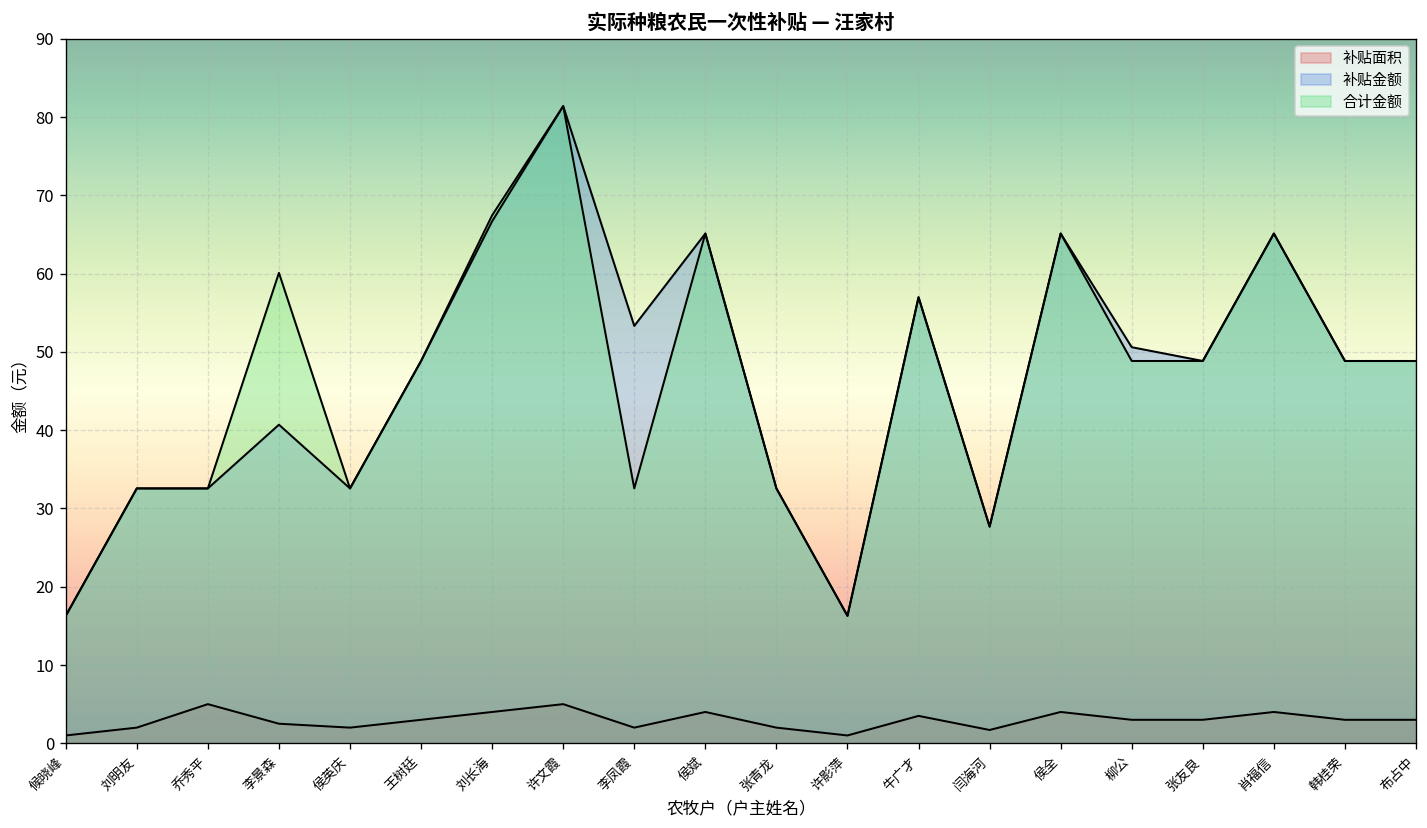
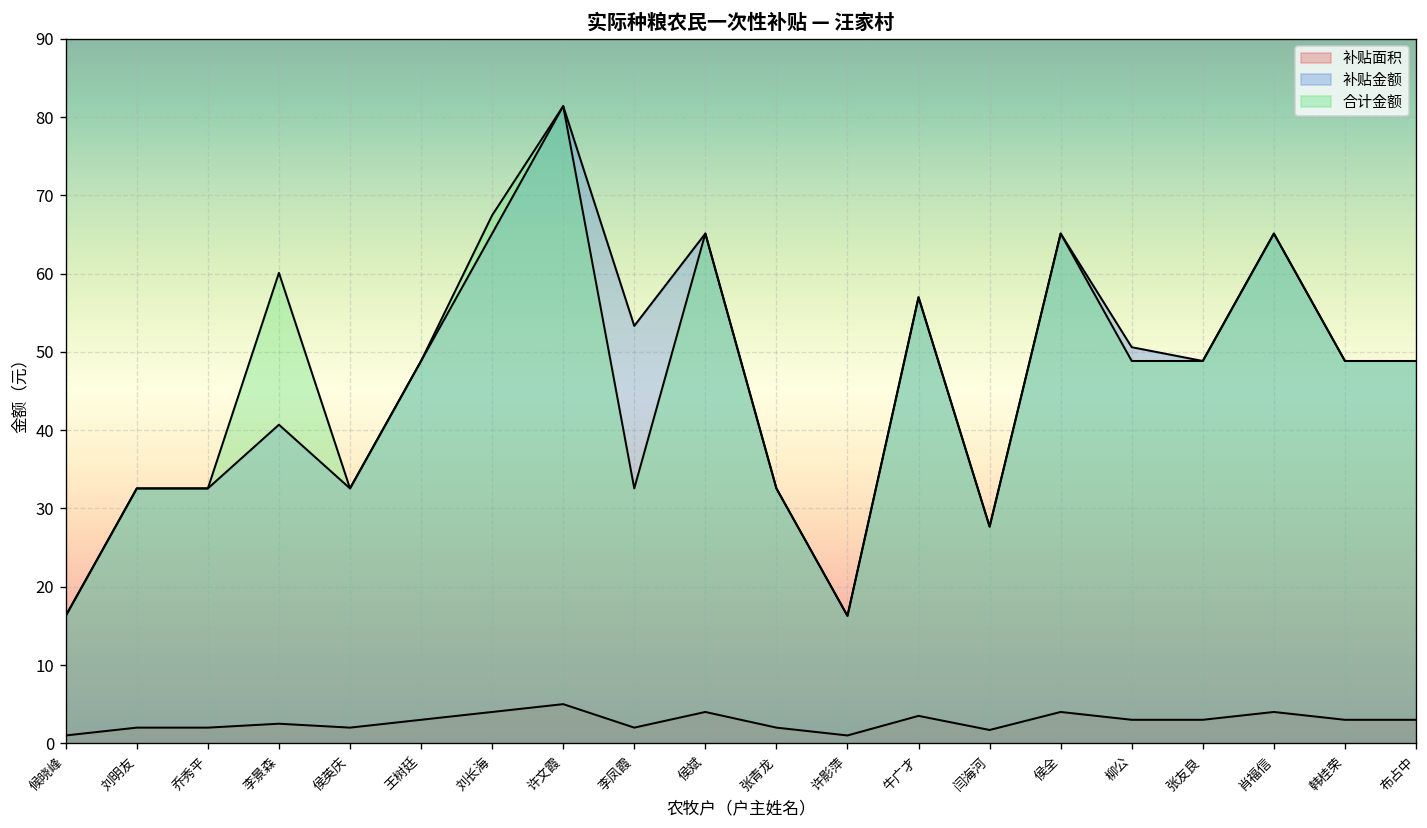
  {
    "补贴面积": {
      "候晓峰": 1,
      "刘明友": 2,
-     "乔秀平": 5,
+     "乔秀平": 2,
      "李景森": 3,
      "侯英庆": 2,
      "王树廷": 3,
      "刘长海": 4,
      "许文霞": 5,
      "李凤霞": 2,
      "侯斌": 4,
      "张青龙": 2,
      "许影萍": 1,
      "牛广才": 4,
      "闫海河": 2,
      "侯全": 4,
      "柳公": 3,
      "张友良": 3,
      "肖福信": 4,
      "韩桂荣": 3,
      "布占中": 3
    },
    "补贴金额": {
      "李景森": 41,
-     "刘长海": 67,
+     "刘长海": 65,
      "李凤霞": 53,
      "柳公": 51
    },
    "合计金额": {
      "李景森": 60,
      "刘长海": 67,
      "李凤霞": 33,
      "柳公": 49
    }
  }
